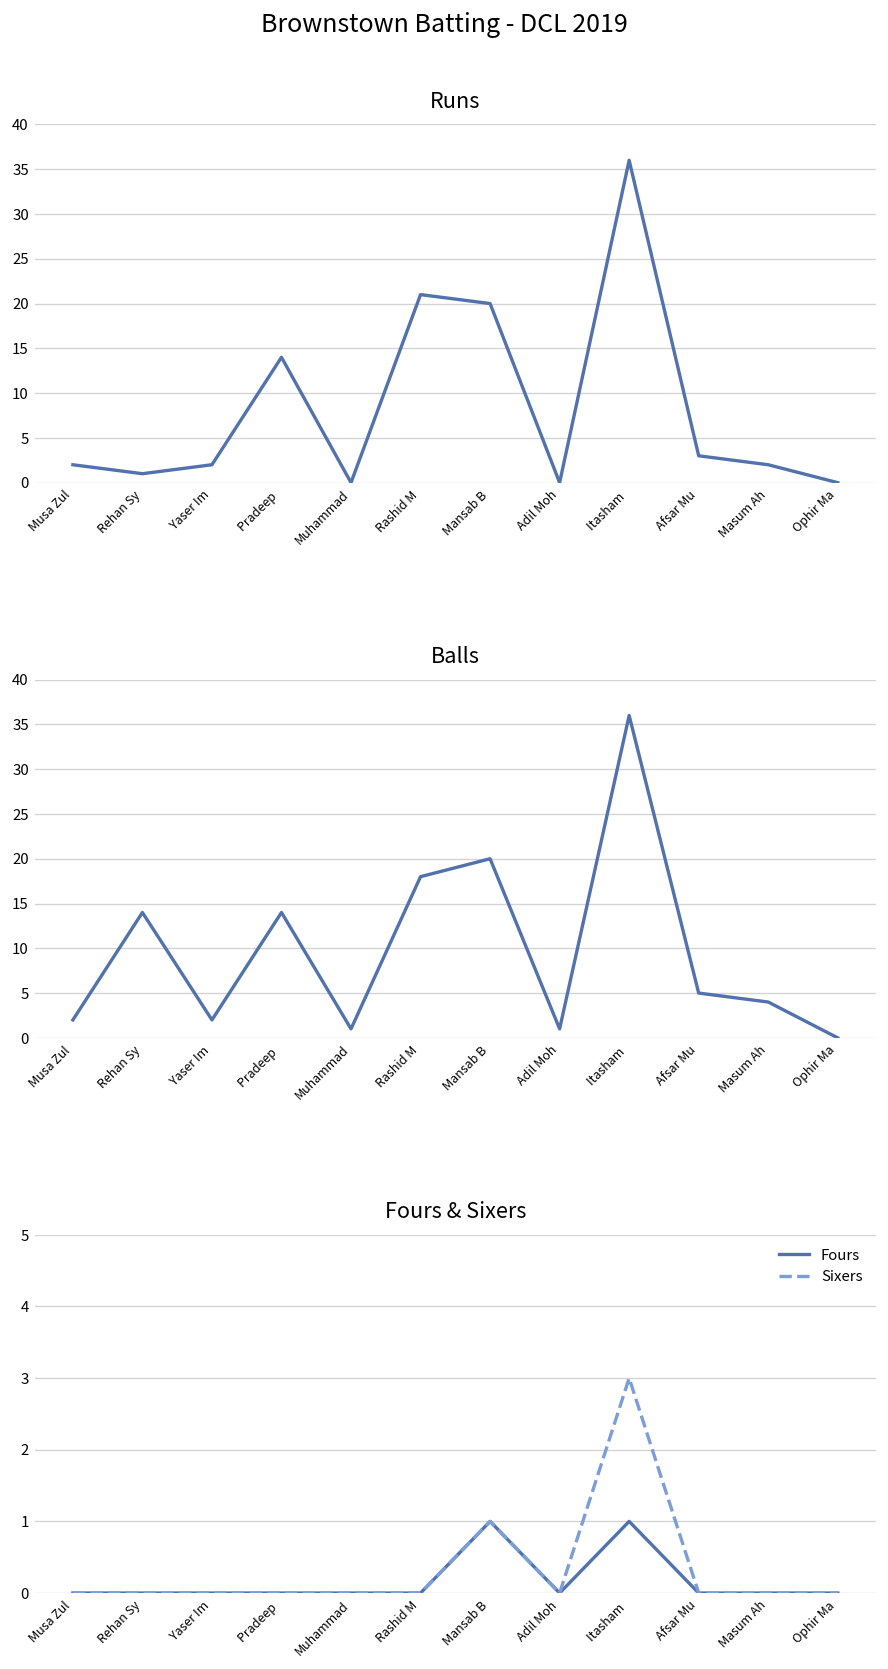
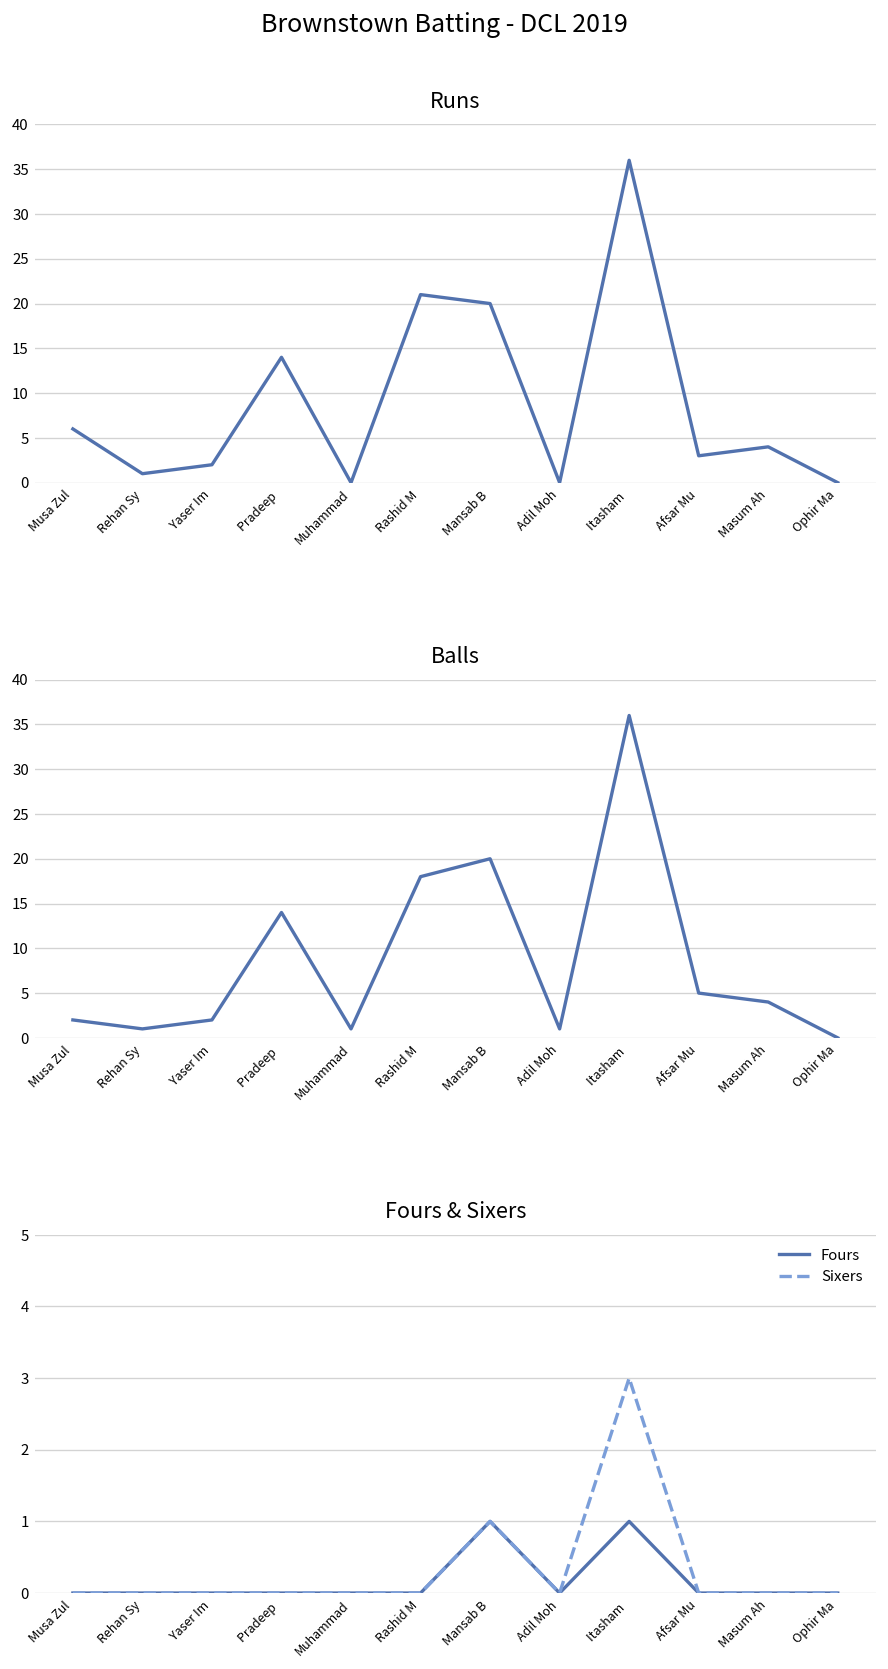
  {
    "Runs": {
-     "Musa Zul": 2,
+     "Musa Zul": 6,
      "Rehan Sy": 1,
      "Yaser Im": 2,
      "Pradeep": 14,
      "Muhammad": 0,
      "Rashid M": 21,
      "Mansab B": 20,
      "Adil Moh": 0,
      "Itasham": 36,
      "Afsar Mu": 3,
-     "Masum Ah": 2,
+     "Masum Ah": 4,
      "Ophir Ma": 0
    },
    "Balls": {
      "Musa Zul": 2,
-     "Rehan Sy": 14,
+     "Rehan Sy": 1,
      "Yaser Im": 2,
      "Pradeep": 14,
      "Muhammad": 1,
      "Rashid M": 18,
      "Mansab B": 20,
      "Adil Moh": 1,
      "Itasham": 36,
      "Afsar Mu": 5,
      "Masum Ah": 4,
      "Ophir Ma": 0
    },
    "Fours & Sixers": {
      "Fours": {
        "Itasham": 1.0
      },
      "Sixers": {
        "Itasham": 3.0
      }
    }
  }
